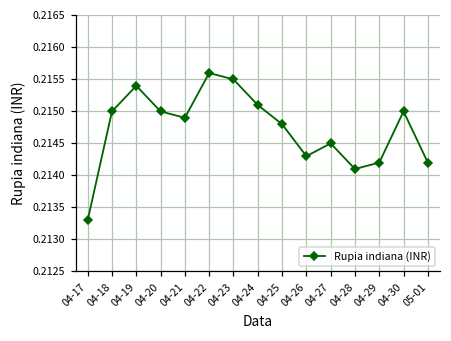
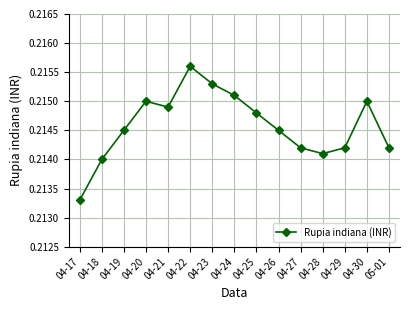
  {
    "04-17": 0.2133,
-   "04-18": 0.215,
-   "04-19": 0.2154,
+   "04-18": 0.214,
+   "04-19": 0.2145,
    "04-20": 0.2150,
    "04-21": 0.2149,
    "04-22": 0.2156,
-   "04-23": 0.2155,
+   "04-23": 0.2153,
    "04-24": 0.2151,
    "04-25": 0.2148,
-   "04-26": 0.2143,
-   "04-27": 0.2145,
+   "04-26": 0.2145,
+   "04-27": 0.2142,
    "04-28": 0.2141,
    "04-29": 0.2142,
    "04-30": 0.2150,
    "05-01": 0.2142
  }
